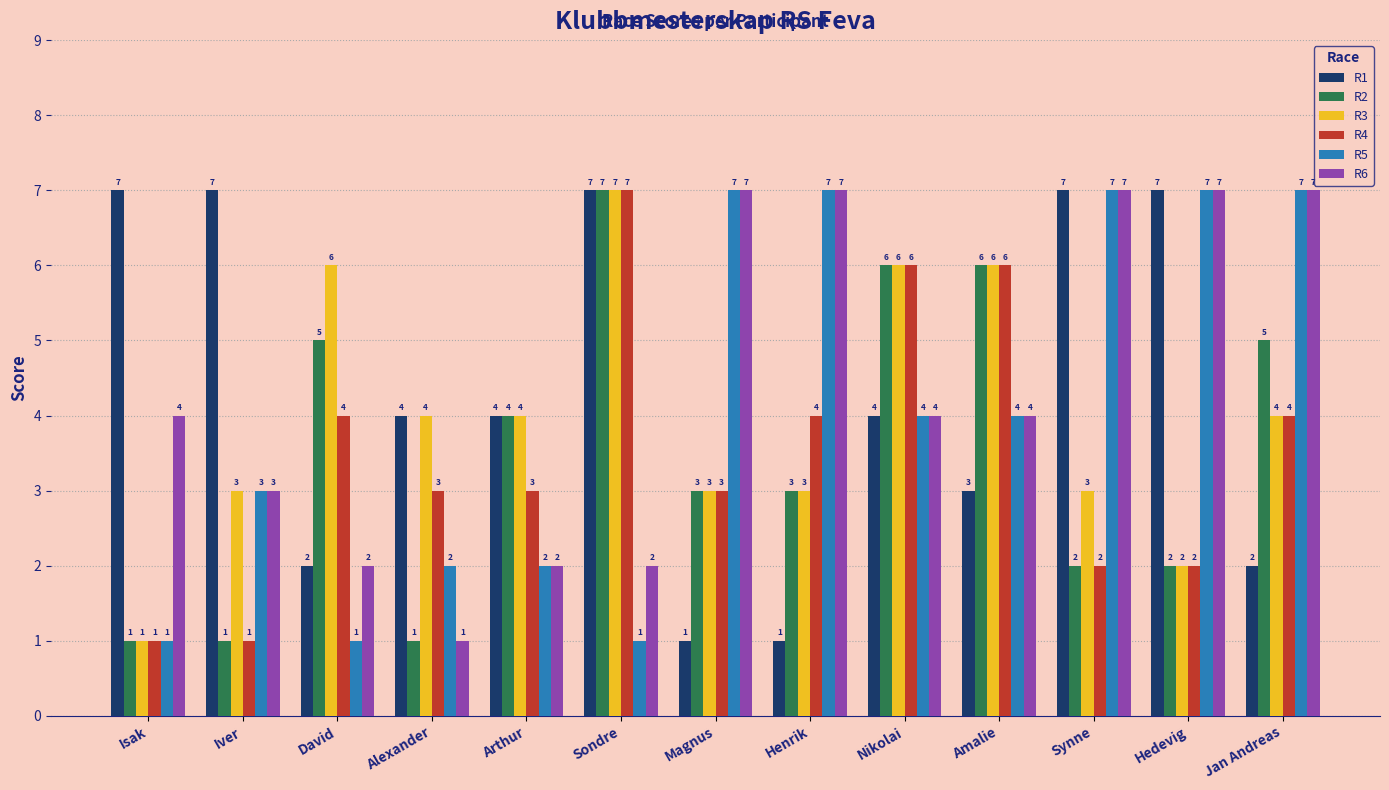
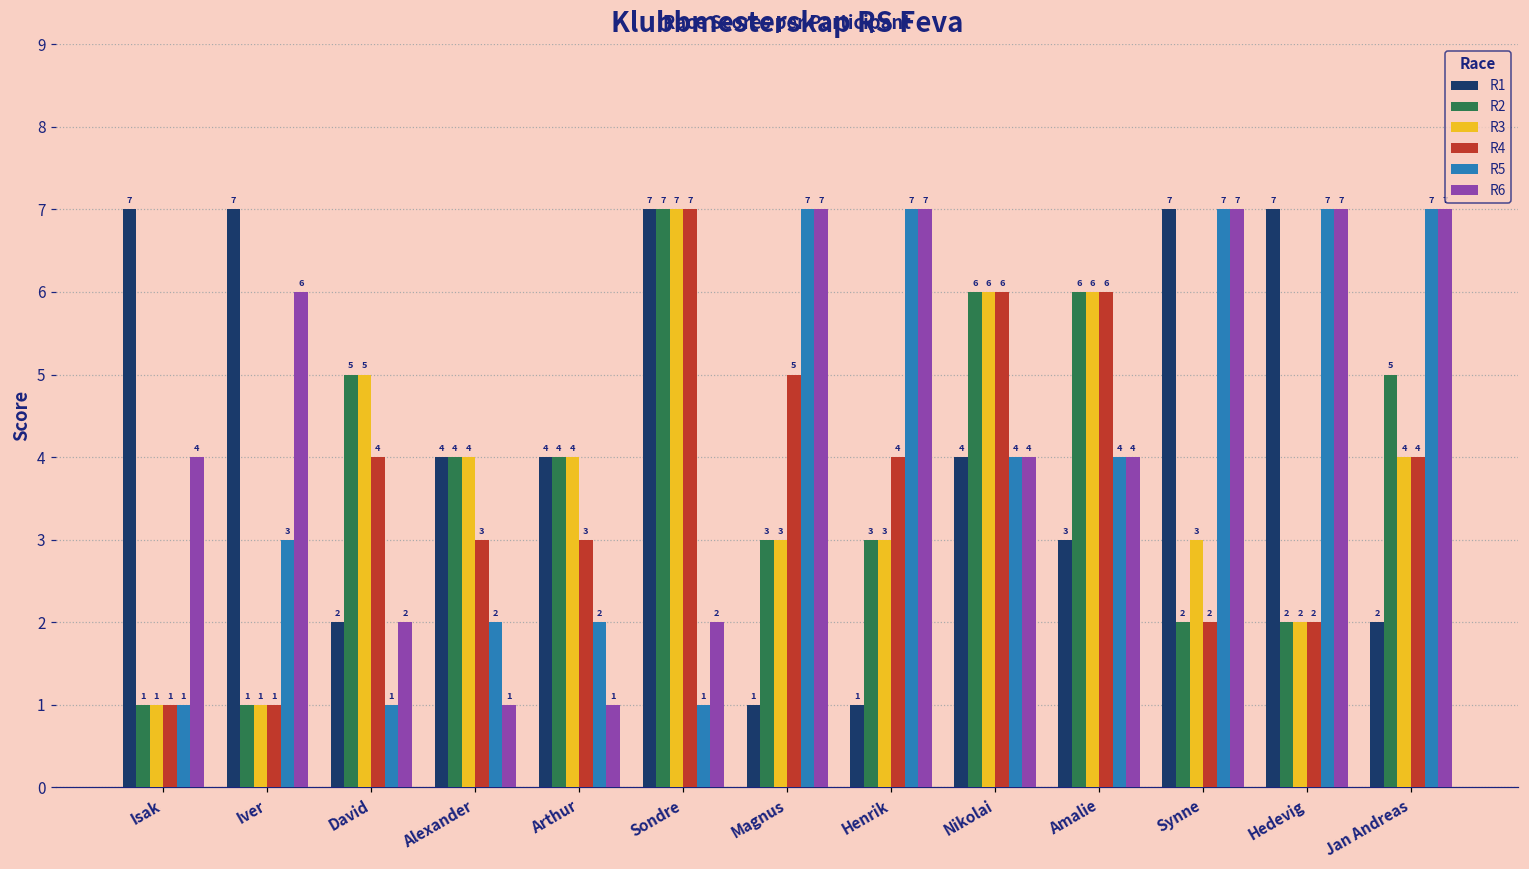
  {
    "R1": {
      "Isak": 7,
      "Iver": 7,
      "David": 2,
      "Alexander": 4,
      "Arthur": 4,
      "Sondre": 7,
      "Magnus": 1,
      "Henrik": 1,
      "Nikolai": 4,
      "Amalie": 3,
      "Synne": 7,
      "Hedevig": 7,
      "Jan Andreas": 2
    },
    "R2": {
      "Isak": 1,
      "Iver": 1,
      "David": 5,
-     "Alexander": 1,
+     "Alexander": 4,
      "Arthur": 4,
      "Sondre": 7,
      "Magnus": 3,
      "Henrik": 3,
      "Nikolai": 6,
      "Amalie": 6,
      "Synne": 2,
      "Hedevig": 2,
      "Jan Andreas": 5
    },
    "R3": {
      "Isak": 1,
-     "Iver": 3,
-     "David": 6,
+     "Iver": 1,
+     "David": 5,
      "Alexander": 4,
      "Arthur": 4,
      "Sondre": 7,
      "Magnus": 3,
      "Henrik": 3,
      "Nikolai": 6,
      "Amalie": 6,
      "Synne": 3,
      "Hedevig": 2,
      "Jan Andreas": 4
    },
    "R4": {
      "Isak": 1,
      "Iver": 1,
      "David": 4,
      "Alexander": 3,
      "Arthur": 3,
      "Sondre": 7,
-     "Magnus": 3,
+     "Magnus": 5,
      "Henrik": 4,
      "Nikolai": 6,
      "Amalie": 6,
      "Synne": 2,
      "Hedevig": 2,
      "Jan Andreas": 4
    },
    "R5": {
      "Isak": 1,
      "Iver": 3,
      "David": 1,
      "Alexander": 2,
      "Arthur": 2,
      "Sondre": 1,
      "Magnus": 7,
      "Henrik": 7,
      "Nikolai": 4,
      "Amalie": 4,
      "Synne": 7,
      "Hedevig": 7,
      "Jan Andreas": 7
    },
    "R6": {
      "Isak": 4,
-     "Iver": 3,
+     "Iver": 6,
      "David": 2,
      "Alexander": 1,
-     "Arthur": 2,
+     "Arthur": 1,
      "Sondre": 2,
      "Magnus": 7,
      "Henrik": 7,
      "Nikolai": 4,
      "Amalie": 4,
      "Synne": 7,
      "Hedevig": 7
    }
  }
